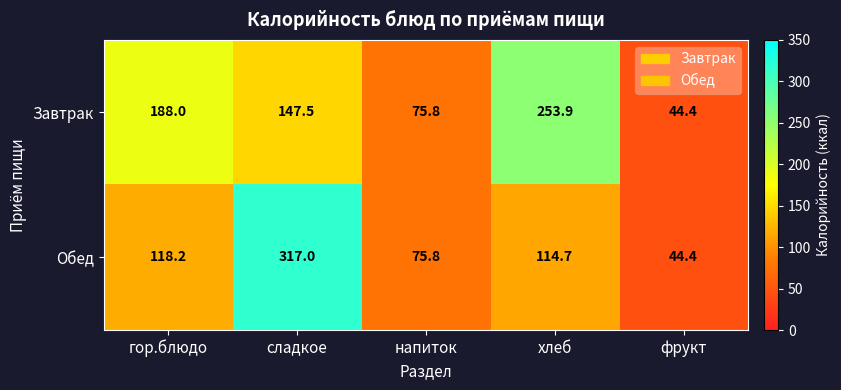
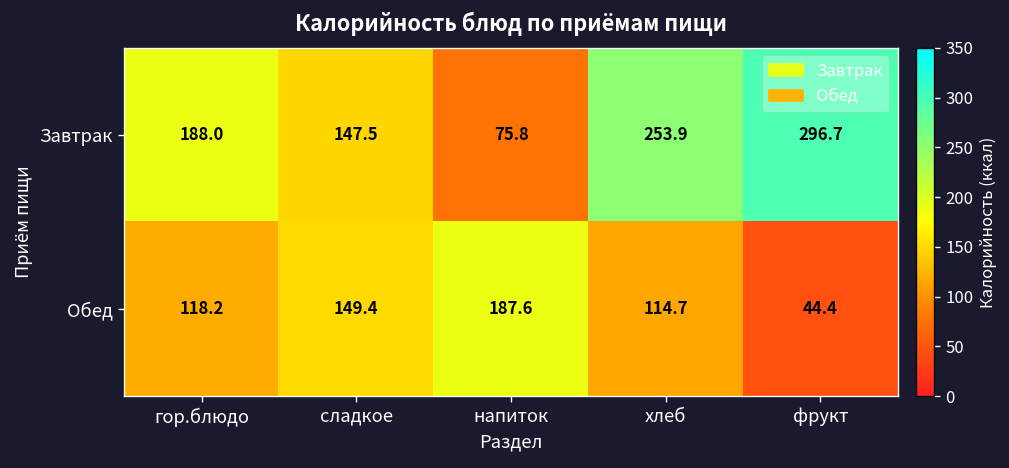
  {
    "Завтрак": {
      "гор.блюдо": 188.0,
      "сладкое": 147.5,
      "напиток": 75.8,
      "хлеб": 253.9,
-     "фрукт": 44.4
+     "фрукт": 296.7
    },
    "Обед": {
      "гор.блюдо": 118.2,
-     "сладкое": 317.0,
-     "напиток": 75.8,
+     "сладкое": 149.4,
+     "напиток": 187.6,
      "хлеб": 114.7,
      "фрукт": 44.4
    }
  }
